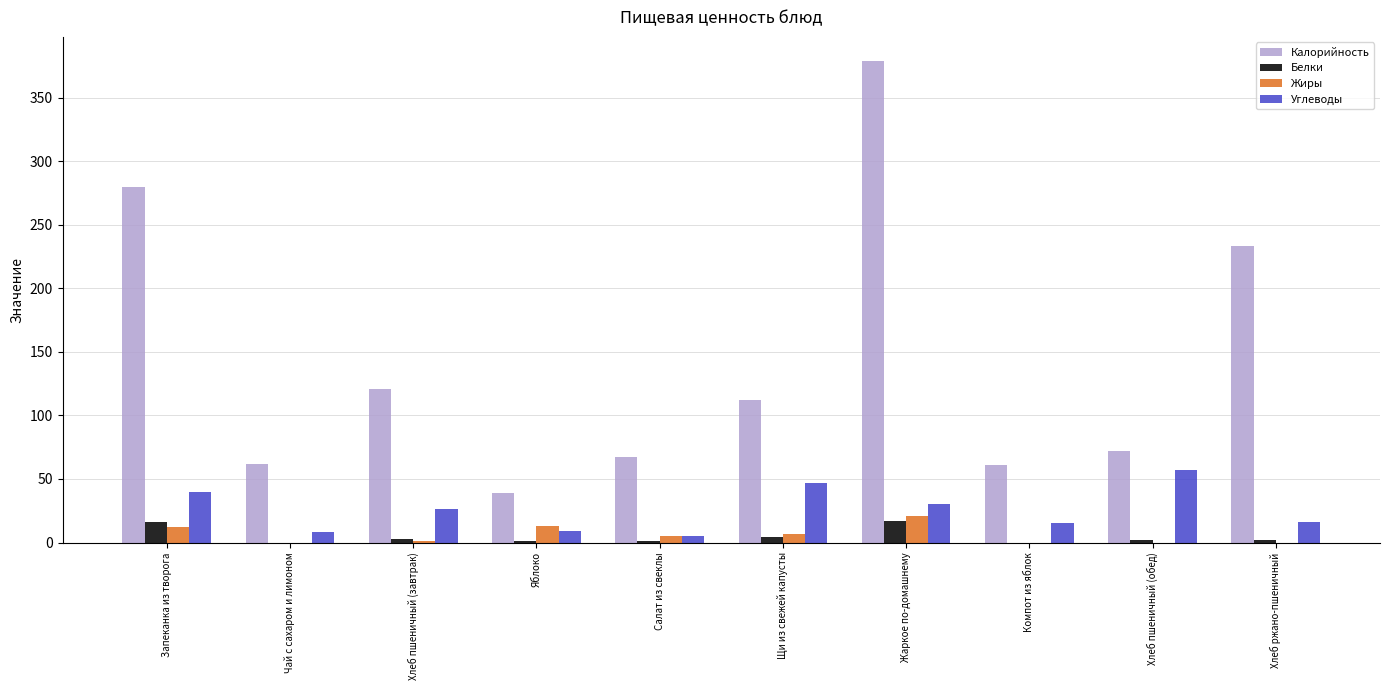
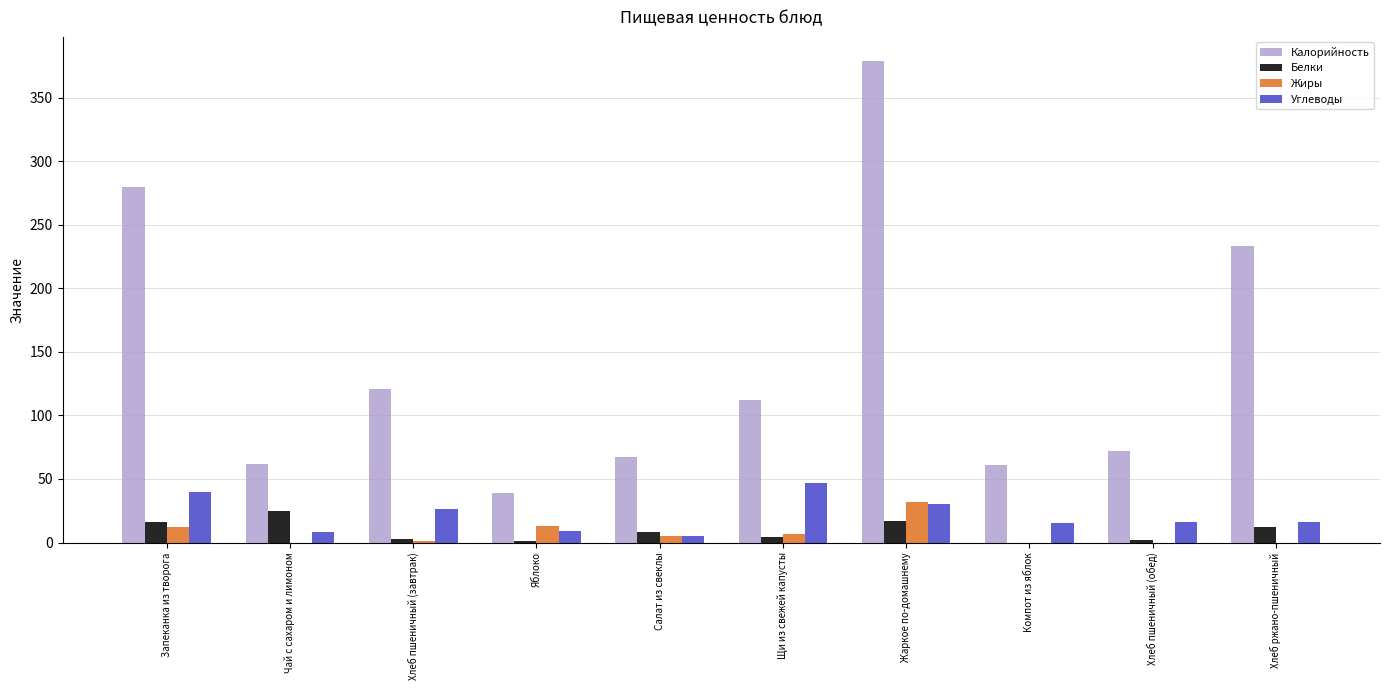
  {
    "Калорийность": {
      "Запеканка из творога": 280,
      "Чай с сахаром и лимоном": 62,
      "Хлеб пшеничный (завтрак)": 121,
      "Яблоко": 39,
      "Салат из свеклы": 67,
      "Щи из свежей капусты": 112,
      "Жаркое по-домашнему": 379,
      "Компот из яблок": 61,
      "Хлеб пшеничный (обед)": 72,
      "Хлеб ржано-пшеничный": 233
    },
    "Белки": {
      "Запеканка из творога": 16,
-     "Чай с сахаром и лимоном": 0,
+     "Чай с сахаром и лимоном": 25,
      "Хлеб пшеничный (завтрак)": 3,
-     "Салат из свеклы": 1,
+     "Салат из свеклы": 8,
      "Щи из свежей капусты": 4,
      "Жаркое по-домашнему": 17,
      "Компот из яблок": 0,
      "Хлеб пшеничный (обед)": 2,
-     "Хлеб ржано-пшеничный": 2
+     "Хлеб ржано-пшеничный": 12
    },
    "Жиры": {
      "Запеканка из творога": 12,
      "Чай с сахаром и лимоном": 0,
      "Яблоко": 13,
      "Салат из свеклы": 5,
      "Щи из свежей капусты": 7,
-     "Жаркое по-домашнему": 21,
+     "Жаркое по-домашнему": 32,
      "Компот из яблок": 0,
      "Хлеб пшеничный (обед)": 0,
      "Хлеб ржано-пшеничный": 0
    },
    "Углеводы": {
      "Запеканка из творога": 40,
      "Чай с сахаром и лимоном": 8,
      "Хлеб пшеничный (завтрак)": 26,
      "Яблоко": 9,
      "Салат из свеклы": 5,
      "Щи из свежей капусты": 47,
      "Жаркое по-домашнему": 30,
      "Компот из яблок": 15,
-     "Хлеб пшеничный (обед)": 57,
+     "Хлеб пшеничный (обед)": 16,
      "Хлеб ржано-пшеничный": 16
    }
  }
